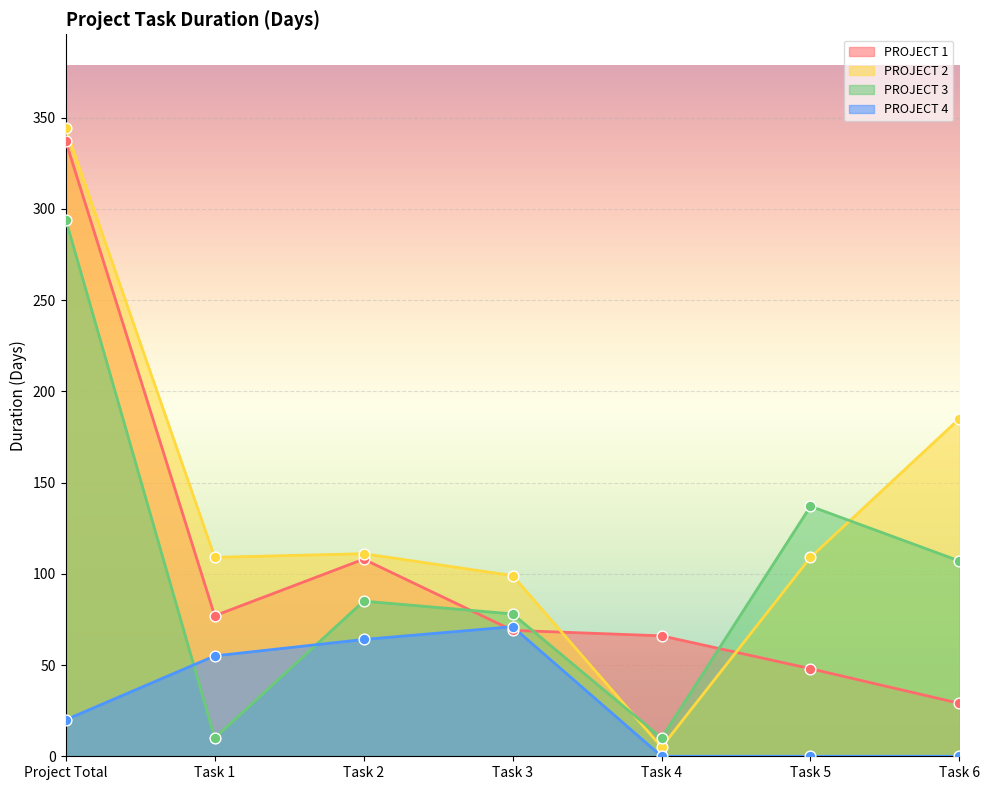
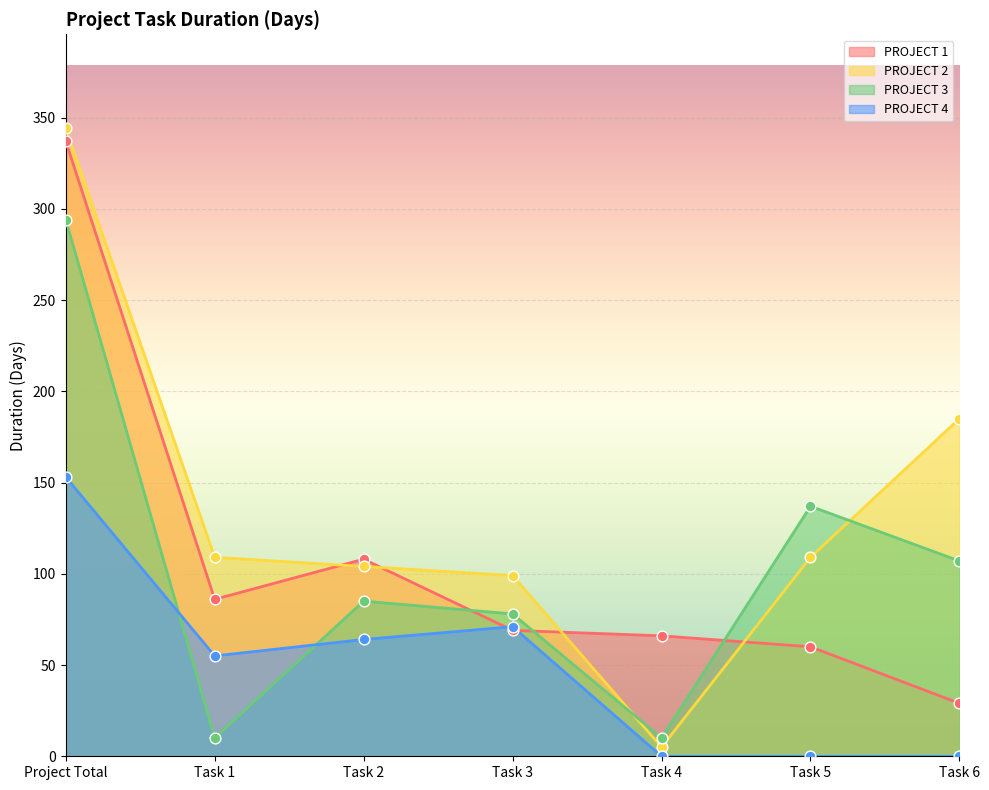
  {
    "PROJECT 1": {
      "Project Total": 337,
-     "Task 1": 77,
+     "Task 1": 86,
      "Task 2": 108,
      "Task 3": 69,
      "Task 4": 66,
-     "Task 5": 48,
+     "Task 5": 60,
      "Task 6": 29
    },
    "PROJECT 2": {
      "Project Total": 344,
      "Task 1": 109,
-     "Task 2": 111,
+     "Task 2": 104,
      "Task 3": 99,
      "Task 4": 5,
      "Task 5": 109,
      "Task 6": 185
    },
    "PROJECT 3": {
      "Project Total": 294,
      "Task 1": 10,
      "Task 2": 85,
      "Task 3": 78,
      "Task 4": 10,
      "Task 5": 137,
      "Task 6": 107
    },
    "PROJECT 4": {
-     "Project Total": 20,
+     "Project Total": 153,
      "Task 1": 55,
      "Task 2": 64,
      "Task 3": 71,
      "Task 4": 0,
      "Task 5": 0,
      "Task 6": 0
    }
  }
